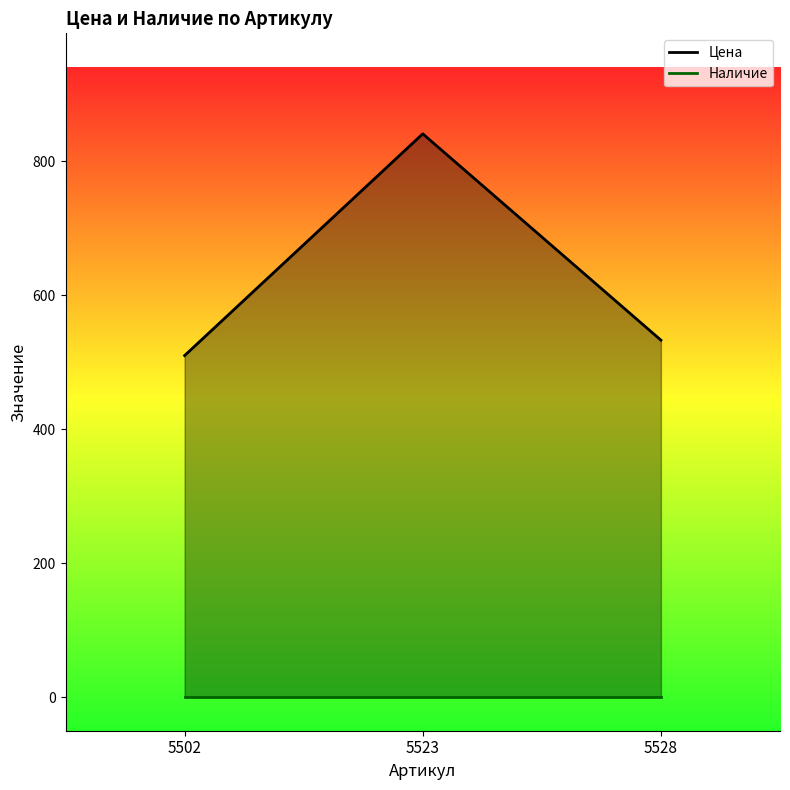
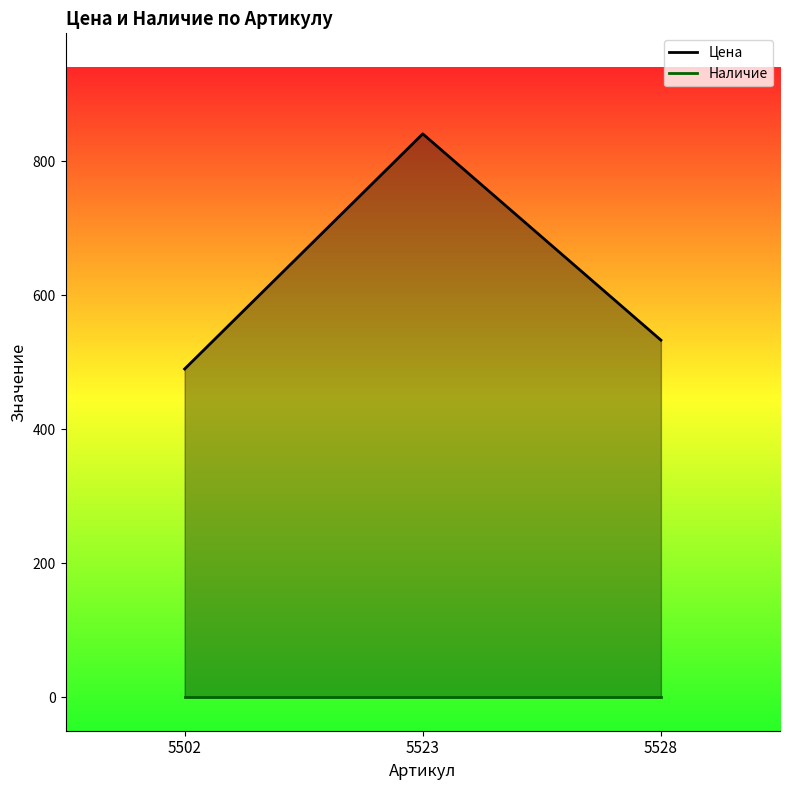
  {
    "Цена": {
-     "5502": 510,
+     "5502": 490,
      "5523": 840,
      "5528": 530
    },
    "Наличие": {
      "5502": 0,
      "5523": 0,
      "5528": 0
    }
  }
